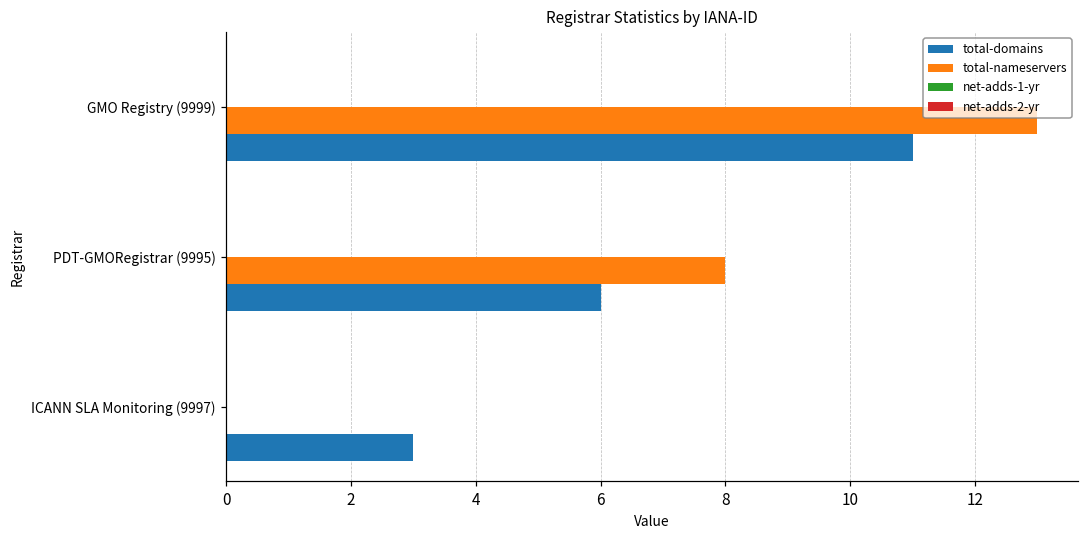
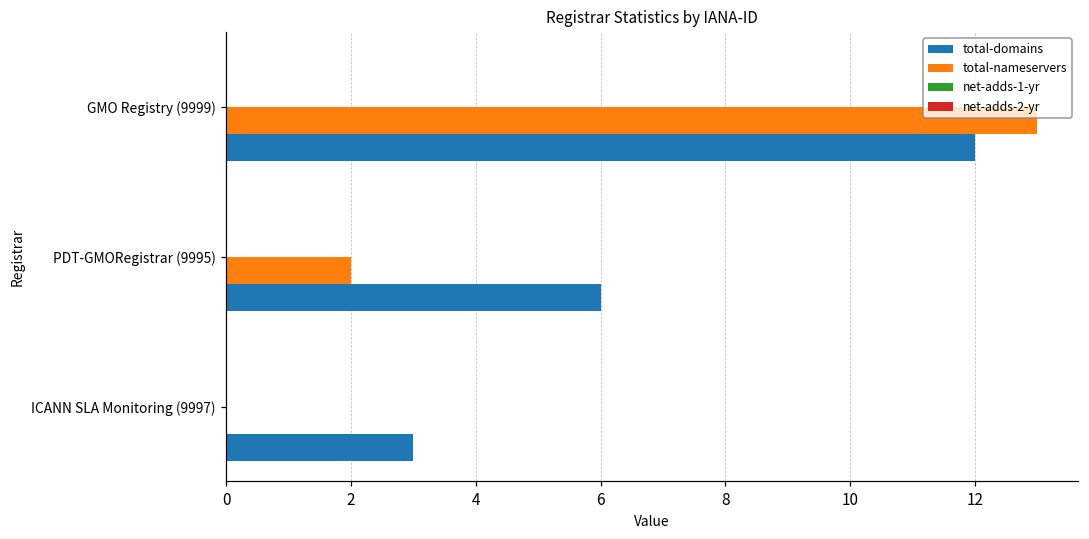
  {
    "total-domains": {
-     "GMO Registry (9999)": 11,
+     "GMO Registry (9999)": 12,
      "PDT-GMORegistrar (9995)": 6,
      "ICANN SLA Monitoring (9997)": 3
    },
    "total-nameservers": {
      "GMO Registry (9999)": 13,
-     "PDT-GMORegistrar (9995)": 8,
+     "PDT-GMORegistrar (9995)": 2,
      "ICANN SLA Monitoring (9997)": 0
    },
    "net-adds-1-yr": {
      "GMO Registry (9999)": 0,
      "PDT-GMORegistrar (9995)": 0,
      "ICANN SLA Monitoring (9997)": 0
    },
    "net-adds-2-yr": {
      "GMO Registry (9999)": 0,
      "PDT-GMORegistrar (9995)": 0,
      "ICANN SLA Monitoring (9997)": 0
    }
  }
